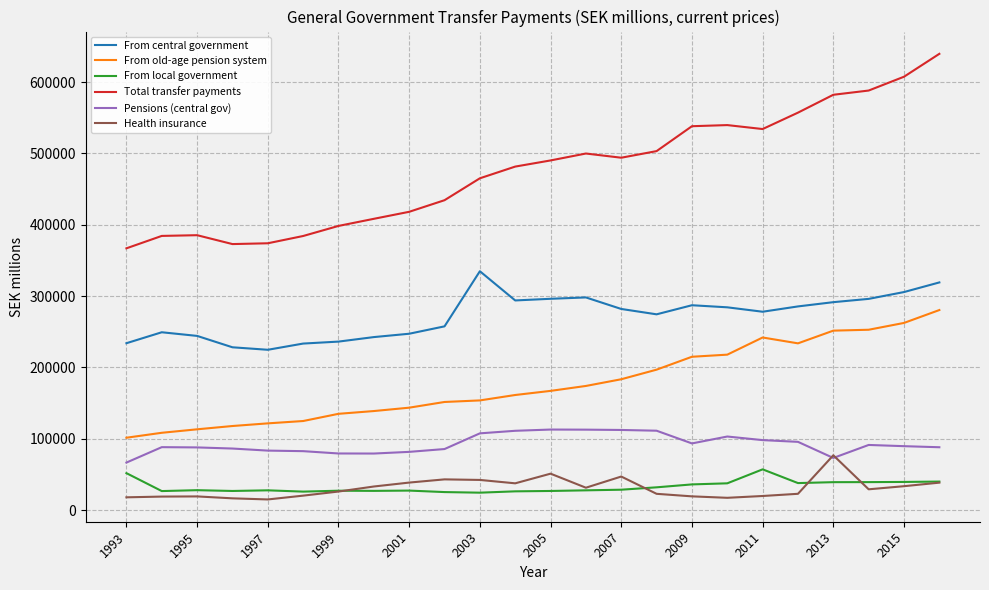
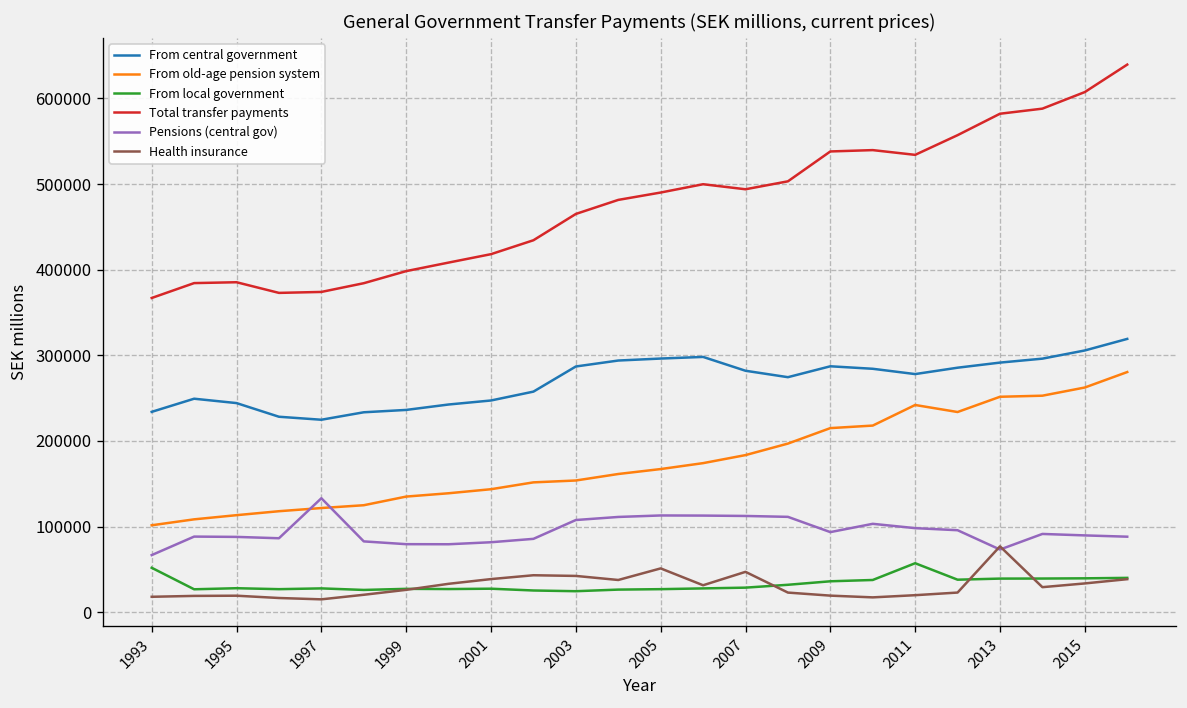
  {
    "From central government": {
      "1993": 230000,
      "1995": 240000,
      "1997": 220000,
      "1999": 240000,
      "2001": 250000,
-     "2003": 330000,
+     "2003": 290000,
      "2005": 300000,
      "2007": 280000,
      "2009": 290000,
      "2011": 280000,
      "2013": 290000,
      "2015": 310000
    },
    "From old-age pension system": {
      "1993": 100000,
      "1995": 110000,
      "1997": 120000,
      "1999": 130000,
      "2001": 140000,
      "2003": 150000,
      "2005": 170000,
      "2007": 180000,
      "2009": 210000,
      "2011": 240000,
      "2013": 250000,
      "2015": 260000
    },
    "From local government": {
      "1993": 50000,
      "1995": 30000,
      "1997": 30000,
      "2001": 30000,
      "2003": 20000,
      "2005": 30000,
      "2007": 30000,
      "2009": 40000,
      "2011": 60000,
      "2013": 40000,
      "2015": 40000
    },
    "Total transfer payments": {
      "1993": 370000,
      "1995": 390000,
      "1997": 370000,
      "1999": 400000,
      "2001": 420000,
      "2003": 470000,
      "2005": 490000,
      "2007": 490000,
      "2009": 540000,
      "2011": 530000,
      "2013": 580000,
      "2015": 610000
    },
    "Pensions (central gov)": {
      "1993": 70000,
      "1995": 90000,
-     "1997": 80000,
+     "1997": 130000,
      "1999": 80000,
      "2001": 80000,
      "2003": 110000,
      "2005": 110000,
      "2007": 110000,
      "2009": 90000,
      "2011": 100000,
      "2013": 70000,
      "2015": 90000
    },
    "Health insurance": {
      "1993": 20000,
      "1995": 20000,
      "1997": 10000,
      "2001": 40000,
      "2003": 40000,
      "2005": 50000,
      "2007": 50000,
      "2009": 20000,
      "2011": 20000,
      "2013": 80000,
      "2015": 30000
    }
  }
